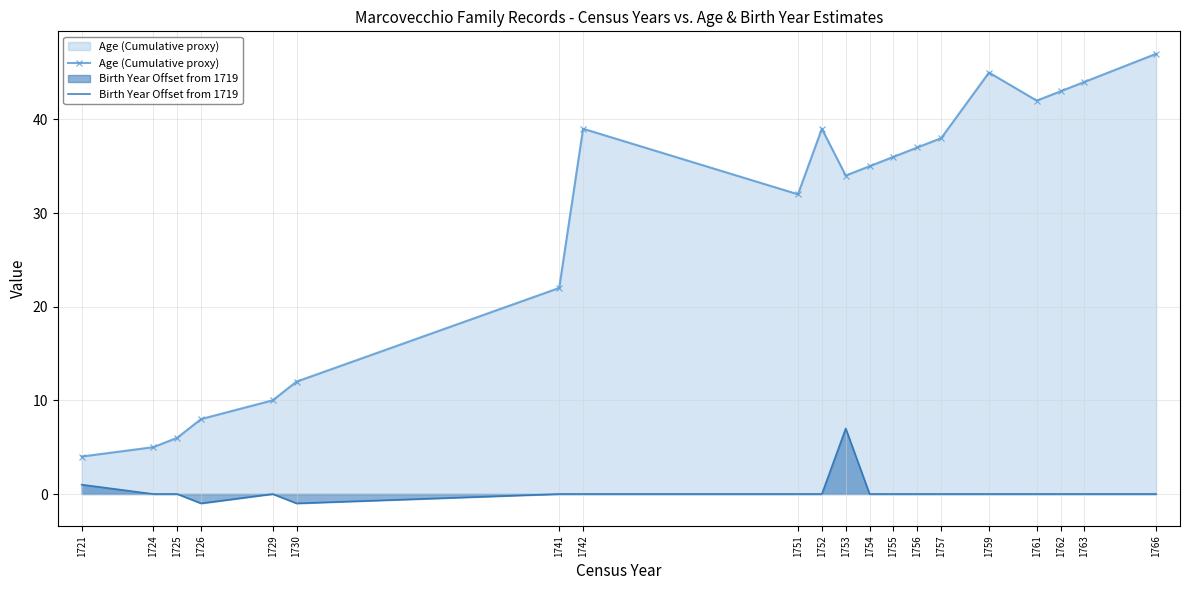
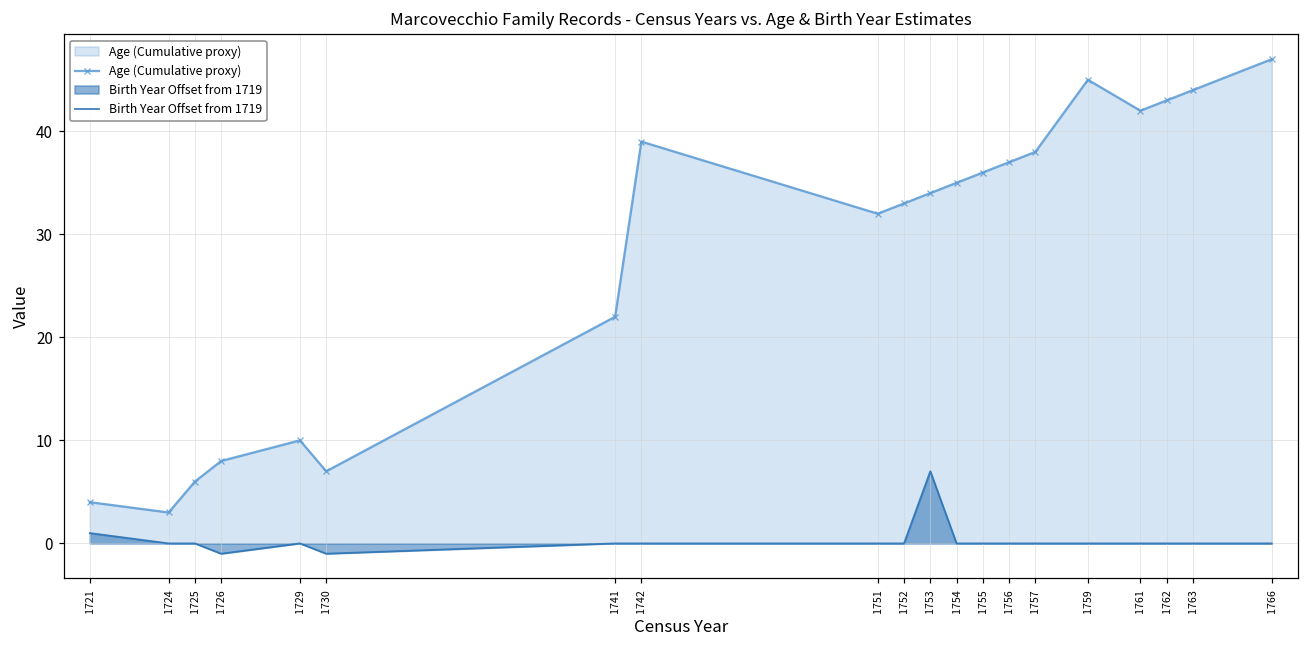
  {
    "Age (Cumulative proxy)": {
      "1721": 4,
-     "1724": 5,
+     "1724": 3,
      "1725": 6,
      "1726": 8,
      "1729": 10,
-     "1730": 12,
+     "1730": 7,
      "1741": 22,
      "1742": 39,
      "1751": 32,
-     "1752": 39,
+     "1752": 33,
      "1753": 34,
      "1754": 35,
      "1755": 36,
      "1756": 37,
      "1757": 38,
      "1759": 45,
      "1761": 42,
      "1762": 43,
      "1763": 44,
      "1766": 47
    }
  }
